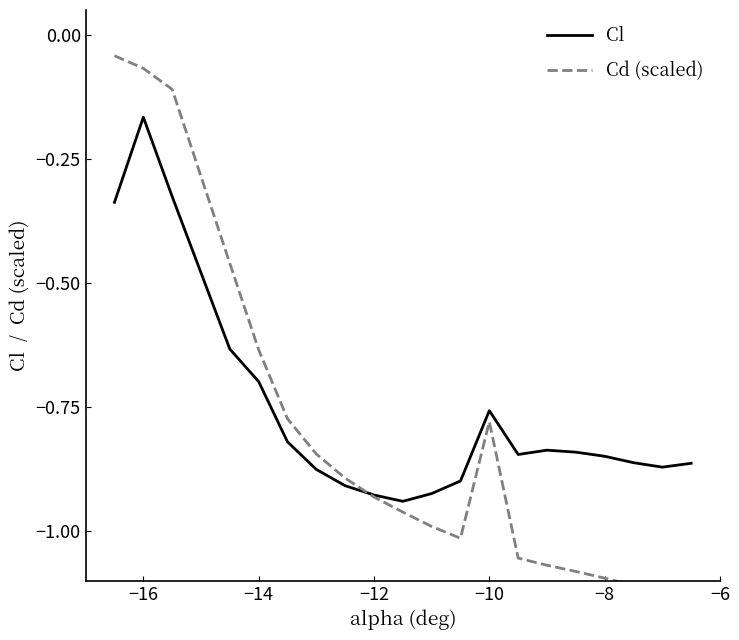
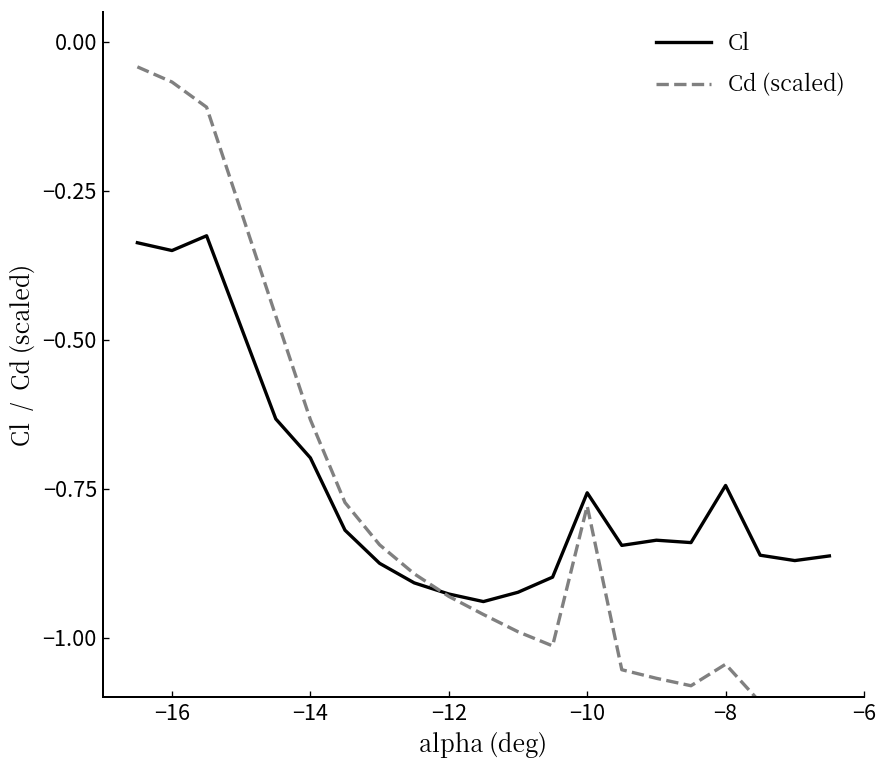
  {
    "Cl": {
-     "−16": -0.17,
+     "−16": -0.35,
      "−14": -0.70,
      "−10": -0.76,
-     "−8": -0.85
+     "−8": -0.74
    },
    "Cd (scaled)": {
      "−16": -0.07,
      "−14": -0.63,
      "−10": -0.78,
-     "−8": -1.09
+     "−8": -1.04
    }
  }
